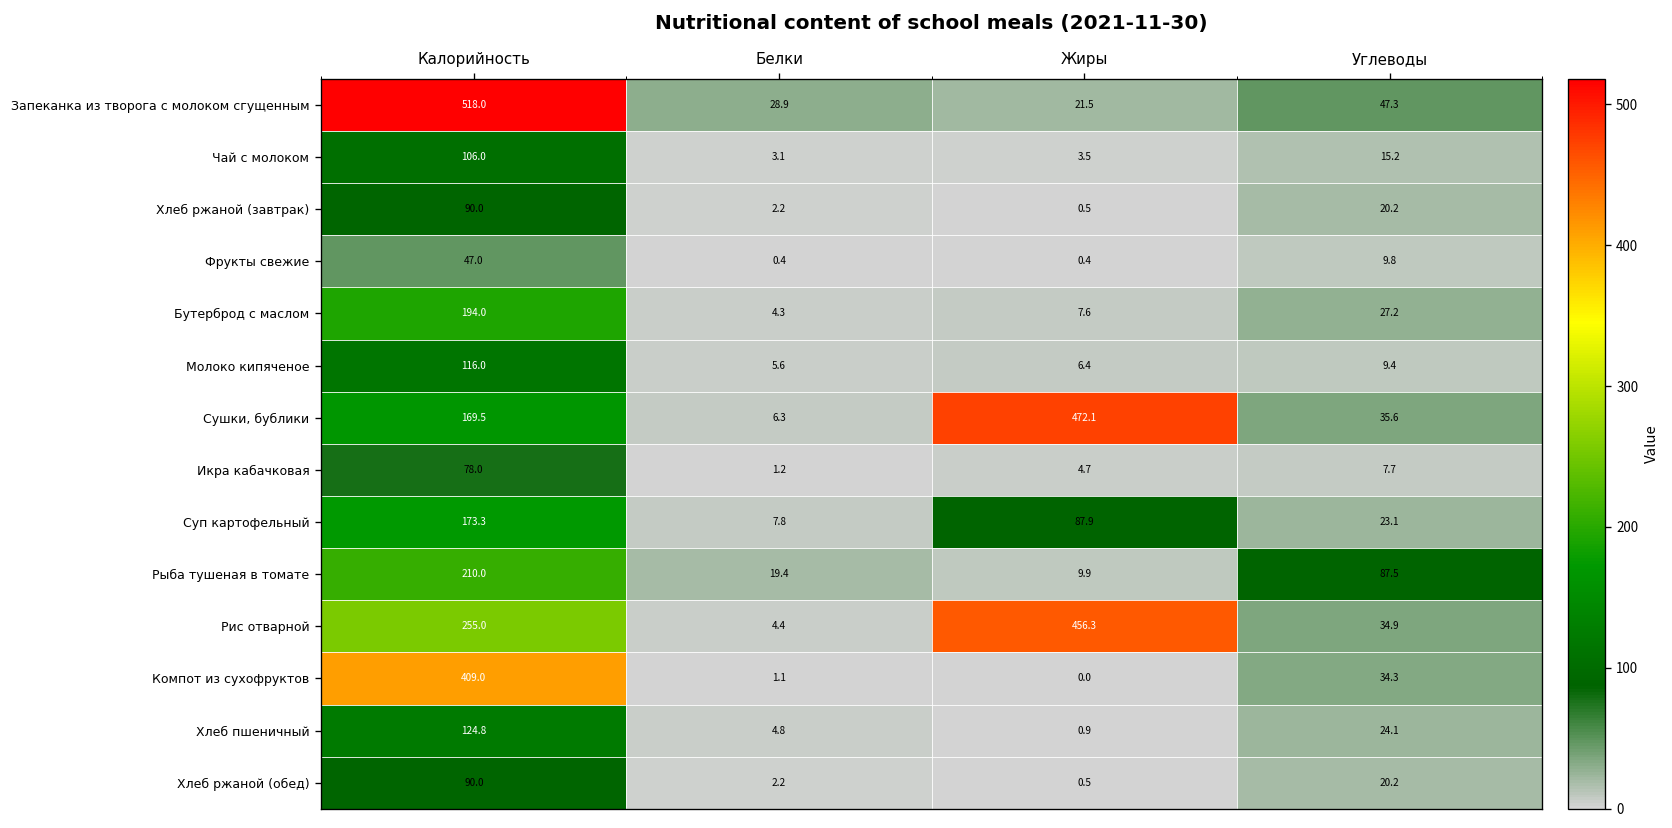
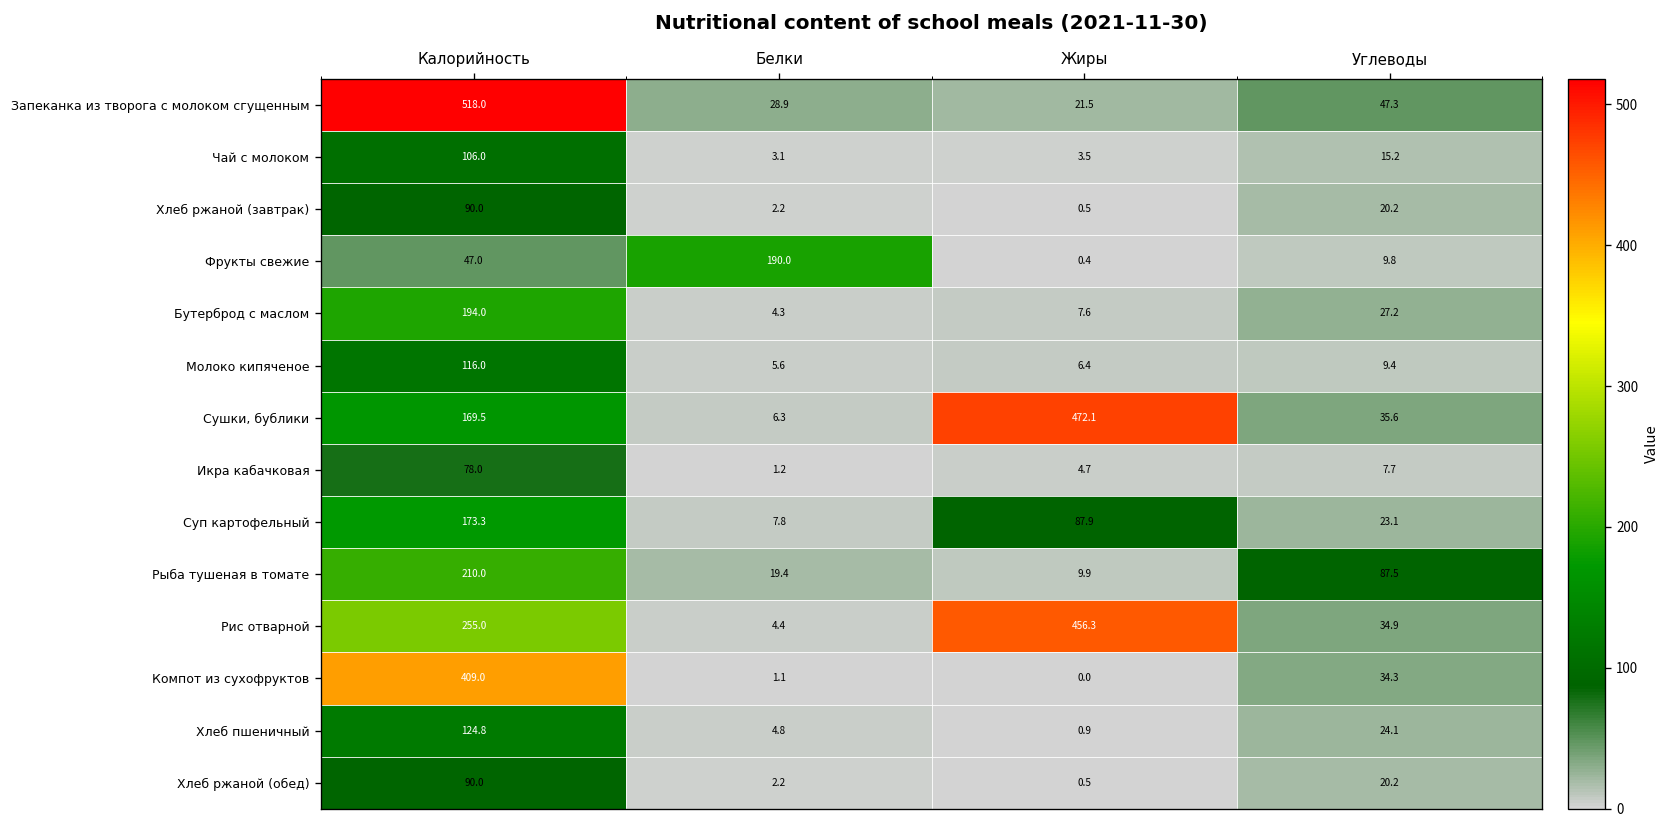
  {
    "Запеканка из творога с молоком сгущенным": {
      "Калорийность": 518.0,
      "Белки": 28.9,
      "Жиры": 21.5,
      "Углеводы": 47.3
    },
    "Чай с молоком": {
      "Калорийность": 106.0,
      "Белки": 3.1,
      "Жиры": 3.5,
      "Углеводы": 15.2
    },
    "Хлеб ржаной (завтрак)": {
      "Калорийность": 90.0,
      "Белки": 2.2,
      "Жиры": 0.5,
      "Углеводы": 20.2
    },
    "Фрукты свежие": {
      "Калорийность": 47.0,
-     "Белки": 0.4,
+     "Белки": 190.0,
      "Жиры": 0.4,
      "Углеводы": 9.8
    },
    "Бутерброд с маслом": {
      "Калорийность": 194.0,
      "Белки": 4.3,
      "Жиры": 7.6,
      "Углеводы": 27.2
    },
    "Молоко кипяченое": {
      "Калорийность": 116.0,
      "Белки": 5.6,
      "Жиры": 6.4,
      "Углеводы": 9.4
    },
    "Сушки, бублики": {
      "Калорийность": 169.5,
      "Белки": 6.3,
      "Жиры": 472.1,
      "Углеводы": 35.6
    },
    "Икра кабачковая": {
      "Калорийность": 78.0,
      "Белки": 1.2,
      "Жиры": 4.7,
      "Углеводы": 7.7
    },
    "Суп картофельный": {
      "Калорийность": 173.3,
      "Белки": 7.8,
      "Жиры": 87.9,
      "Углеводы": 23.1
    },
    "Рыба тушеная в томате": {
      "Калорийность": 210.0,
      "Белки": 19.4,
      "Жиры": 9.9,
      "Углеводы": 87.5
    },
    "Рис отварной": {
      "Калорийность": 255.0,
      "Белки": 4.4,
      "Жиры": 456.3,
      "Углеводы": 34.9
    },
    "Компот из сухофруктов": {
      "Калорийность": 409.0,
      "Белки": 1.1,
      "Жиры": 0.0,
      "Углеводы": 34.3
    },
    "Хлеб пшеничный": {
      "Калорийность": 124.8,
      "Белки": 4.8,
      "Жиры": 0.9,
      "Углеводы": 24.1
    },
    "Хлеб ржаной (обед)": {
      "Калорийность": 90.0,
      "Белки": 2.2,
      "Жиры": 0.5,
      "Углеводы": 20.2
    }
  }
